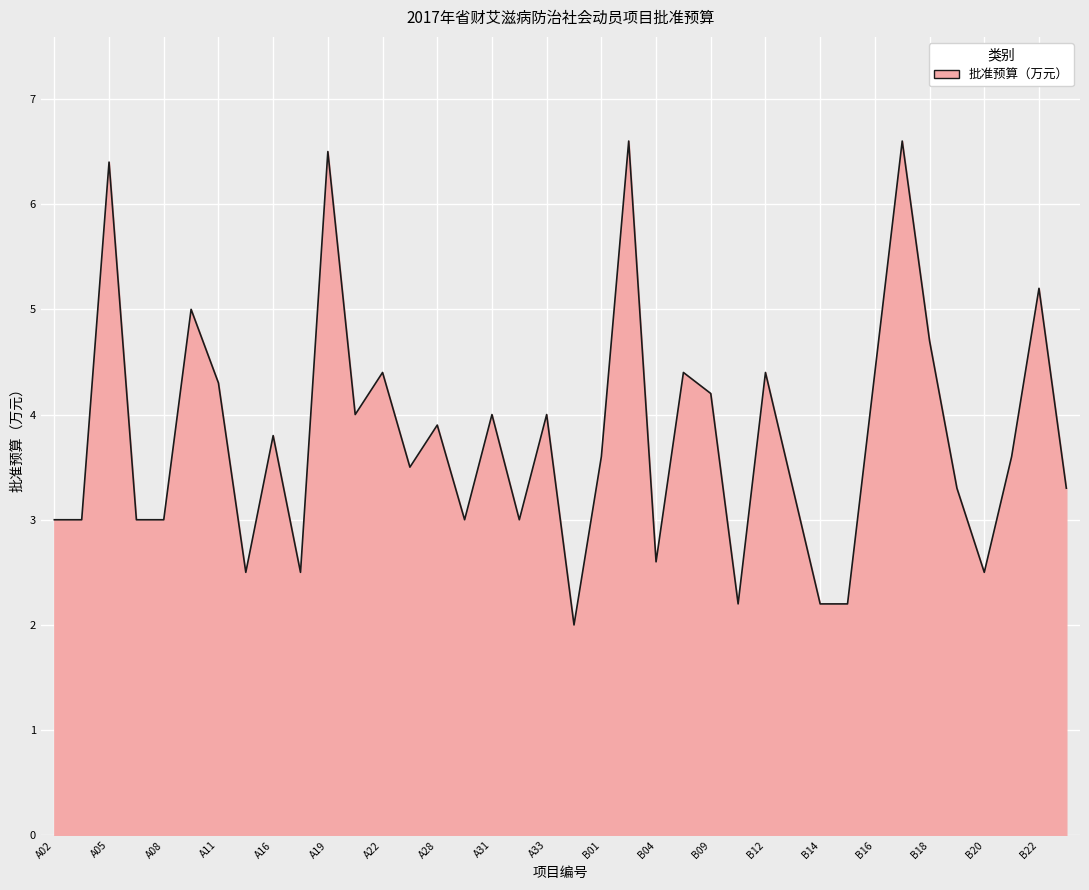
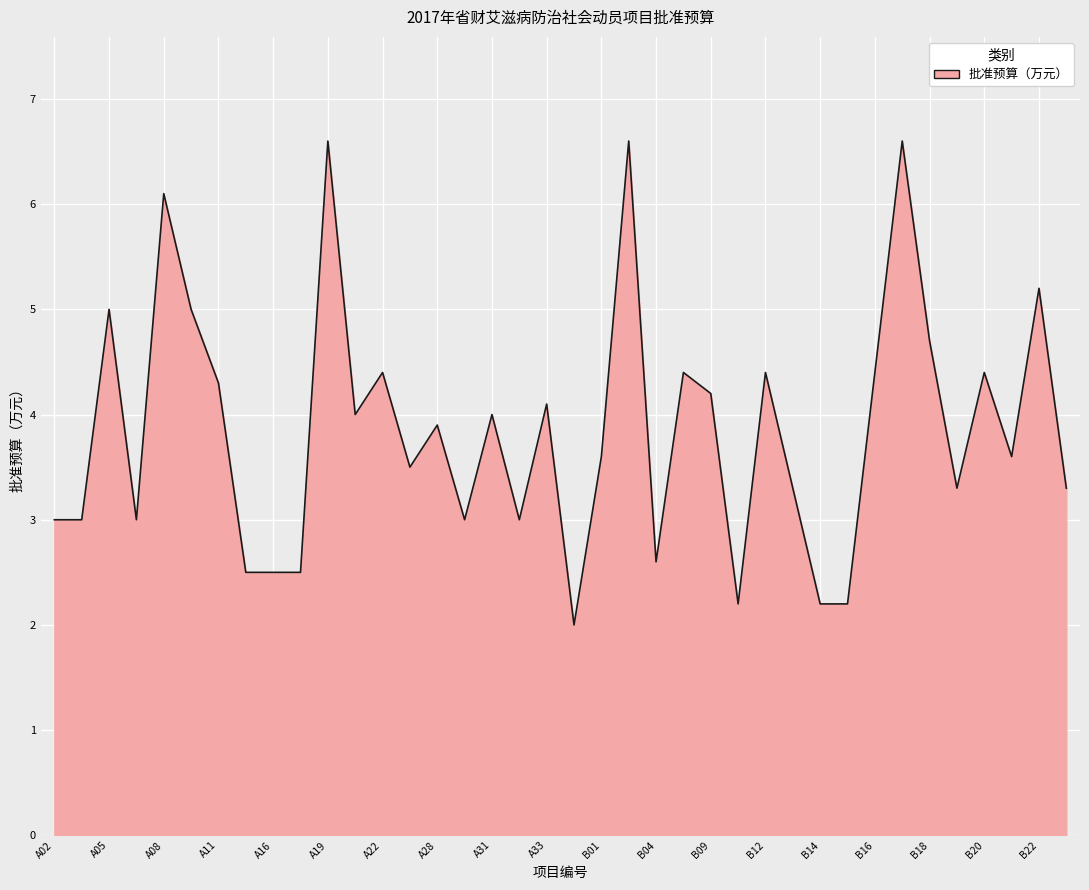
  {
    "A02": 3.0,
-   "A05": 6.4,
-   "A08": 3.0,
+   "A05": 5.0,
+   "A08": 6.1,
    "A11": 4.3,
-   "A16": 3.8,
-   "A19": 6.5,
+   "A16": 2.5,
+   "A19": 6.6,
    "A22": 4.4,
    "A28": 3.9,
    "A31": 4.0,
-   "A33": 4.0,
+   "A33": 4.1,
    "B01": 3.6,
    "B04": 2.6,
    "B09": 4.2,
    "B12": 4.4,
    "B14": 2.2,
    "B16": 4.4,
    "B18": 4.7,
-   "B20": 2.5,
+   "B20": 4.4,
    "B22": 5.2
  }
